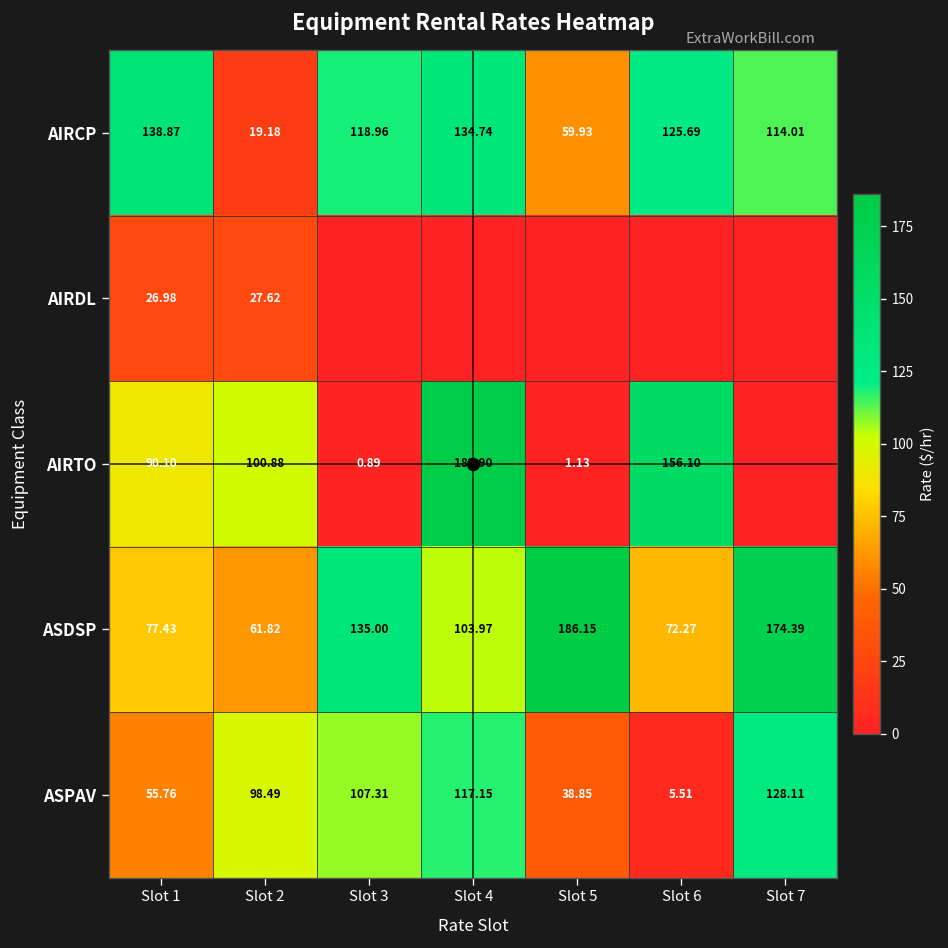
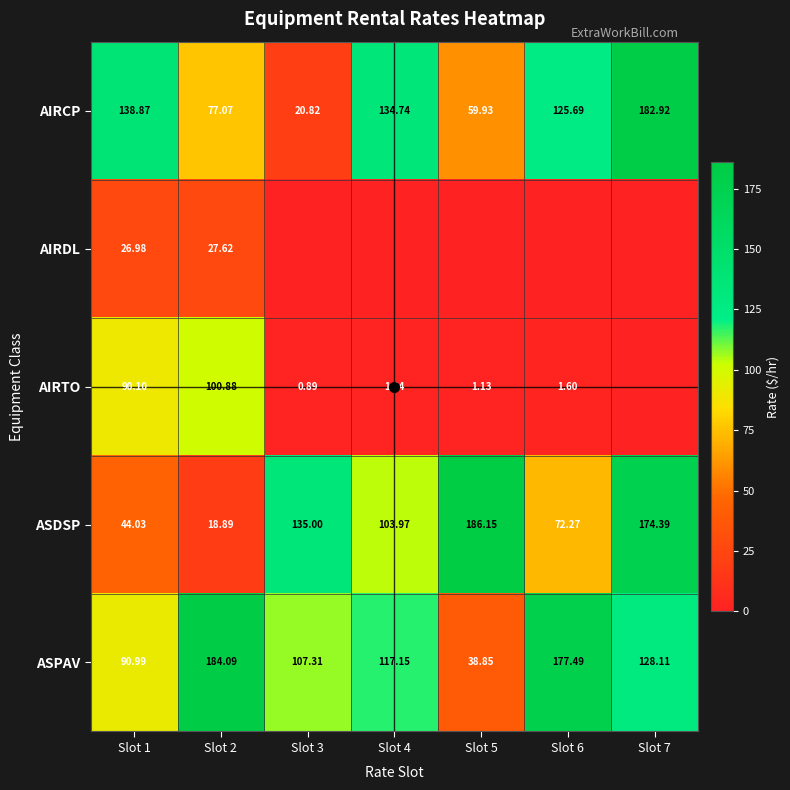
  {
    "AIRCP": {
      "Slot 1": 138.87,
-     "Slot 2": 19.18,
-     "Slot 3": 118.96,
+     "Slot 2": 77.07,
+     "Slot 3": 20.82,
      "Slot 4": 134.74,
      "Slot 5": 59.93,
      "Slot 6": 125.69,
-     "Slot 7": 114.01
+     "Slot 7": 182.92
    },
    "AIRDL": {
      "Slot 1": 26.98,
      "Slot 2": 27.62
    },
    "AIRTO": {
      "Slot 1": 90.10,
      "Slot 2": 100.88,
      "Slot 3": 0.89,
-     "Slot 4": 182.90,
+     "Slot 4": 1.04,
      "Slot 5": 1.13,
-     "Slot 6": 156.10
+     "Slot 6": 1.60
    },
    "ASDSP": {
-     "Slot 1": 77.43,
-     "Slot 2": 61.82,
+     "Slot 1": 44.03,
+     "Slot 2": 18.89,
      "Slot 3": 135.00,
      "Slot 4": 103.97,
      "Slot 5": 186.15,
      "Slot 6": 72.27,
      "Slot 7": 174.39
    },
    "ASPAV": {
-     "Slot 1": 55.76,
-     "Slot 2": 98.49,
+     "Slot 1": 90.99,
+     "Slot 2": 184.09,
      "Slot 3": 107.31,
      "Slot 4": 117.15,
      "Slot 5": 38.85,
-     "Slot 6": 5.51,
+     "Slot 6": 177.49,
      "Slot 7": 128.11
    }
  }
